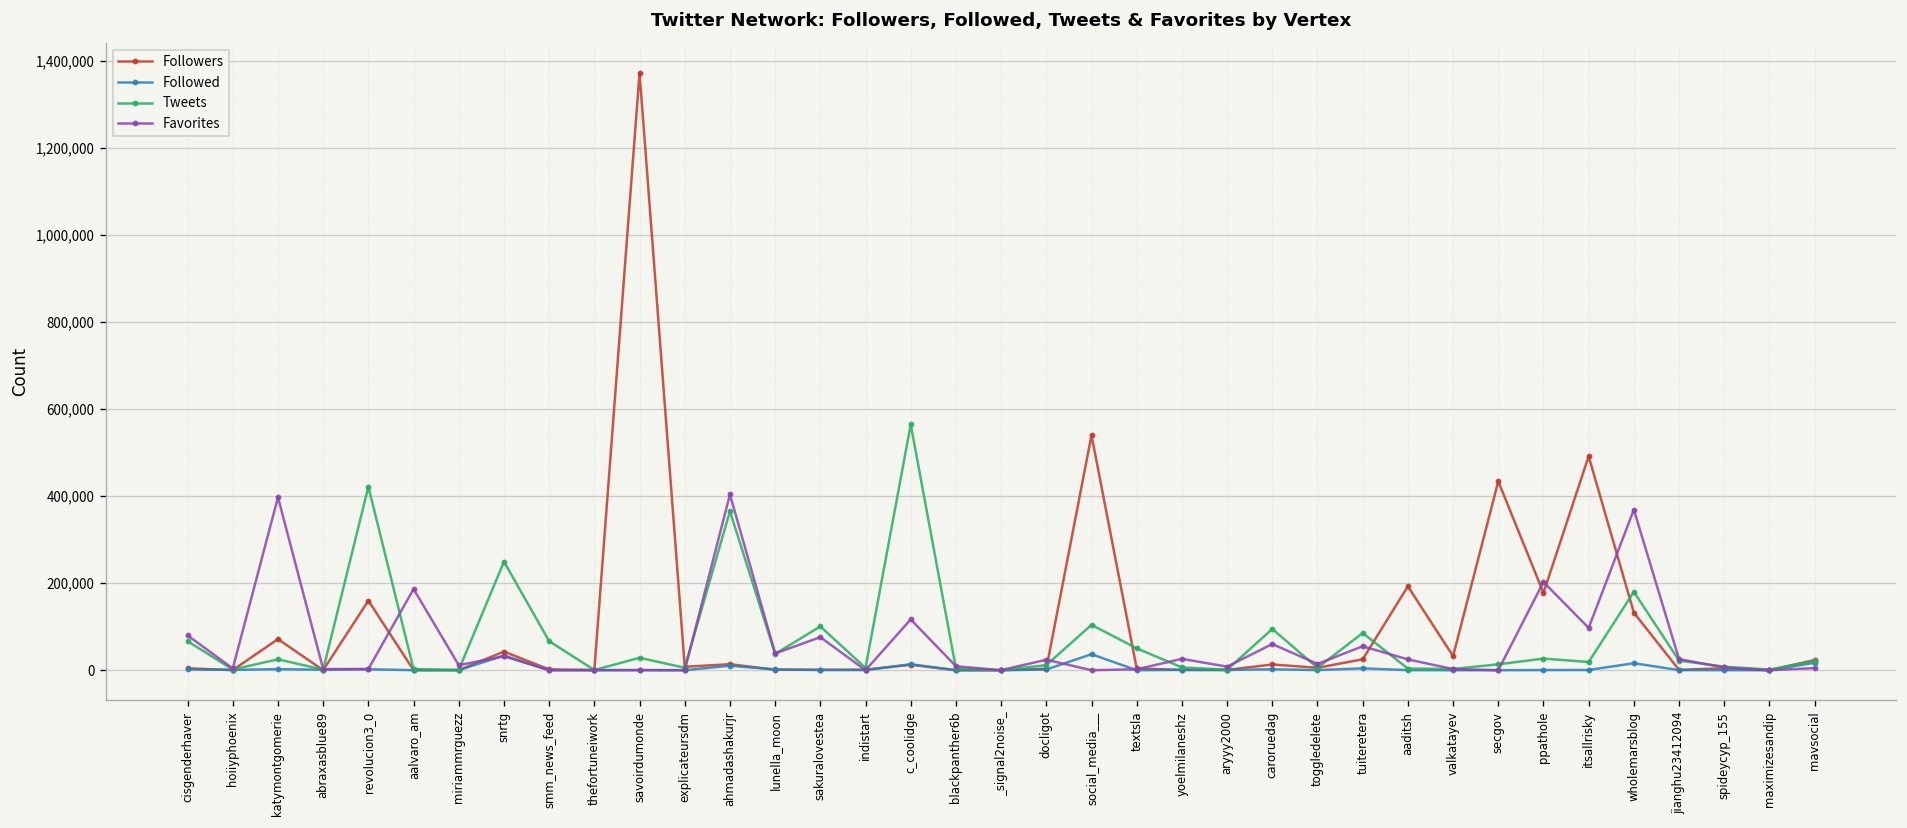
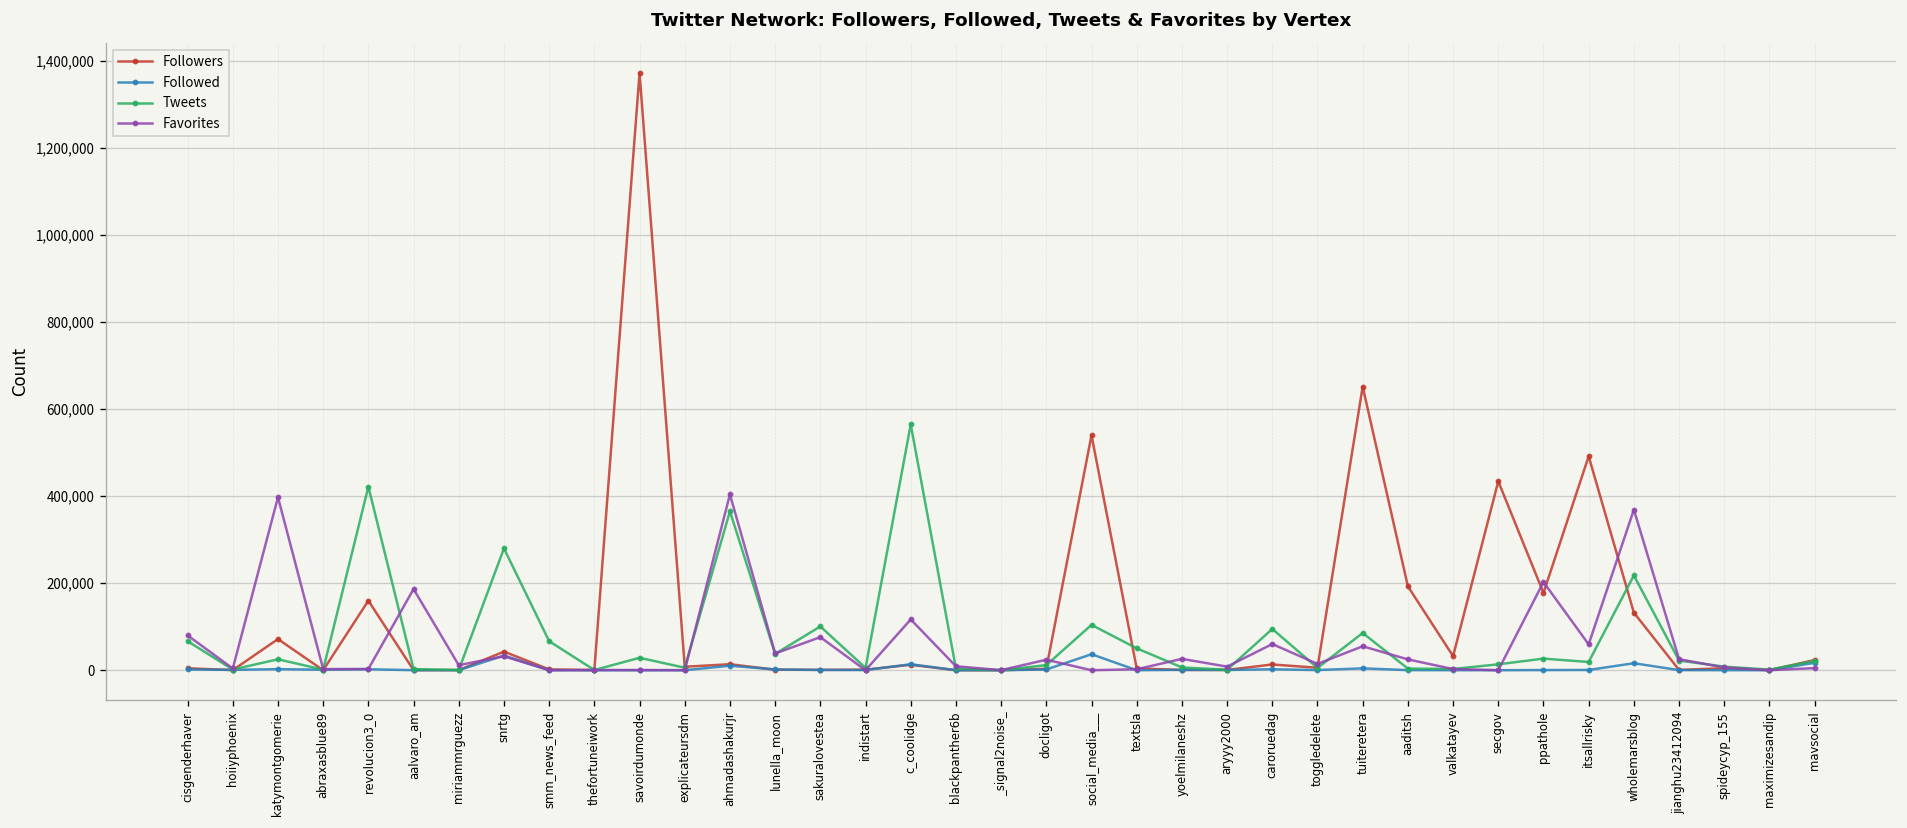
  {
    "Followers": {
      "katymontgomerie": "70,000",
      "revolucion3_0": "160,000",
      "snrtg": "40,000",
      "savoirdumonde": "1,370,000",
      "social_media___": "540,000",
      "caroruedag": "10,000",
-     "tuiteretera": "30,000",
+     "tuiteretera": "650,000",
      "aaditsh": "190,000",
      "valkatayev": "30,000",
      "secgov": "430,000",
      "ppathole": "180,000",
      "itsallrisky": "490,000",
      "wholemarsblog": "130,000"
    },
    "Followed": {
      "katymontgomerie": "0",
      "social_media___": "40,000",
      "caroruedag": "0",
      "tuiteretera": "0",
      "ppathole": "0",
      "itsallrisky": "0",
      "wholemarsblog": "20,000"
    },
    "Tweets": {
      "cisgenderhaver": "70,000",
      "katymontgomerie": "30,000",
      "revolucion3_0": "420,000",
-     "snrtg": "250,000",
+     "snrtg": "280,000",
      "smm_news_feed": "70,000",
      "savoirdumonde": "30,000",
      "ahmadashakurjr": "370,000",
      "sakuralovestea": "100,000",
      "c_coolidge": "560,000",
      "docligot": "10,000",
      "social_media___": "100,000",
      "textsla": "50,000",
      "caroruedag": "90,000",
      "tuiteretera": "90,000",
      "secgov": "10,000",
      "ppathole": "30,000",
      "itsallrisky": "20,000",
-     "wholemarsblog": "180,000"
+     "wholemarsblog": "220,000"
    },
    "Favorites": {
      "cisgenderhaver": "80,000",
      "katymontgomerie": "400,000",
      "aalvaro_am": "190,000",
      "miriammrguezz": "10,000",
      "ahmadashakurjr": "400,000",
      "sakuralovestea": "80,000",
      "c_coolidge": "120,000",
      "docligot": "20,000",
      "social_media___": "0",
      "yoelmilaneshz": "30,000",
      "aryyy2000": "10,000",
      "caroruedag": "60,000",
      "toggledelete": "10,000",
      "tuiteretera": "60,000",
      "aaditsh": "20,000",
      "ppathole": "200,000",
-     "itsallrisky": "100,000",
+     "itsallrisky": "60,000",
      "wholemarsblog": "370,000",
      "mavsocial": "0"
    }
  }
